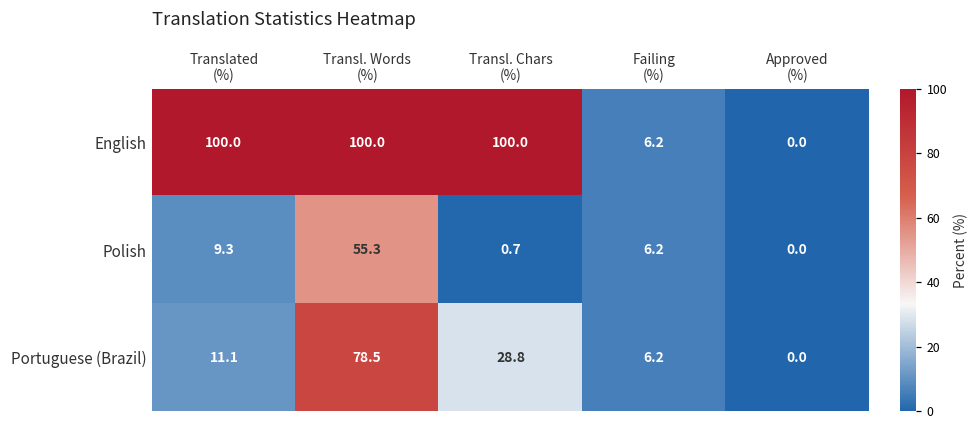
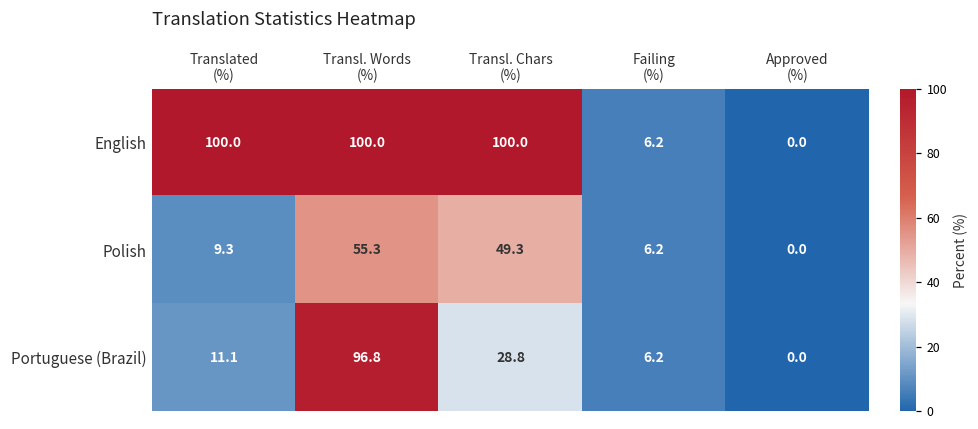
  {
    "English": {
      "Translated (%)": 100.0,
      "Transl. Words (%)": 100.0,
      "Transl. Chars (%)": 100.0,
      "Failing (%)": 6.2,
      "Approved (%)": 0.0
    },
    "Polish": {
      "Translated (%)": 9.3,
      "Transl. Words (%)": 55.3,
-     "Transl. Chars (%)": 0.7,
+     "Transl. Chars (%)": 49.3,
      "Failing (%)": 6.2,
      "Approved (%)": 0.0
    },
    "Portuguese (Brazil)": {
      "Translated (%)": 11.1,
-     "Transl. Words (%)": 78.5,
+     "Transl. Words (%)": 96.8,
      "Transl. Chars (%)": 28.8,
      "Failing (%)": 6.2,
      "Approved (%)": 0.0
    }
  }
